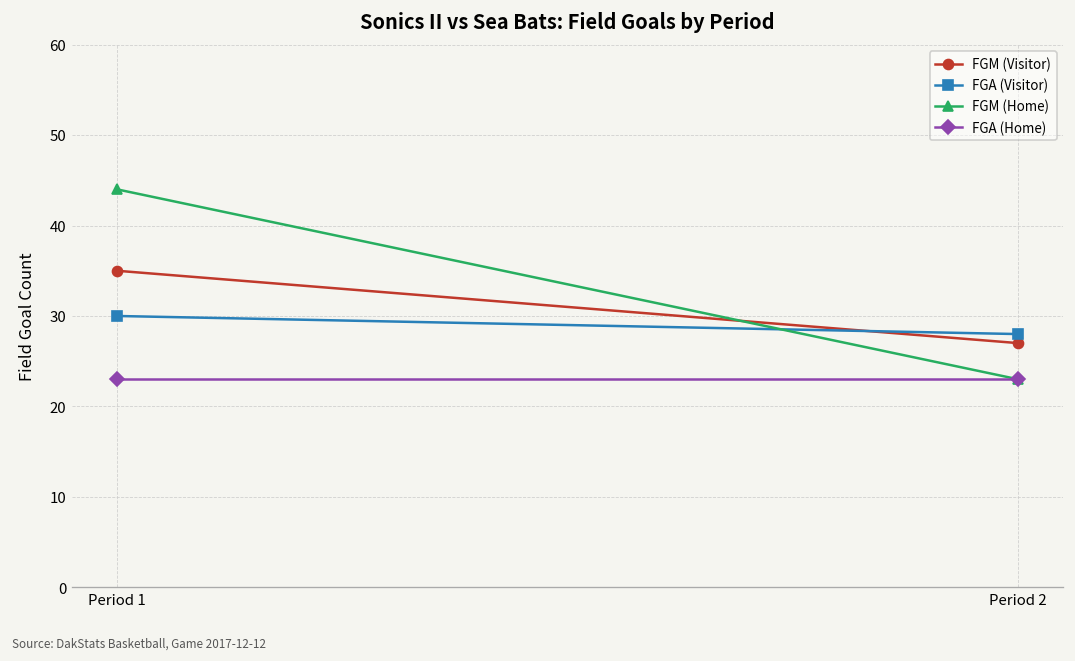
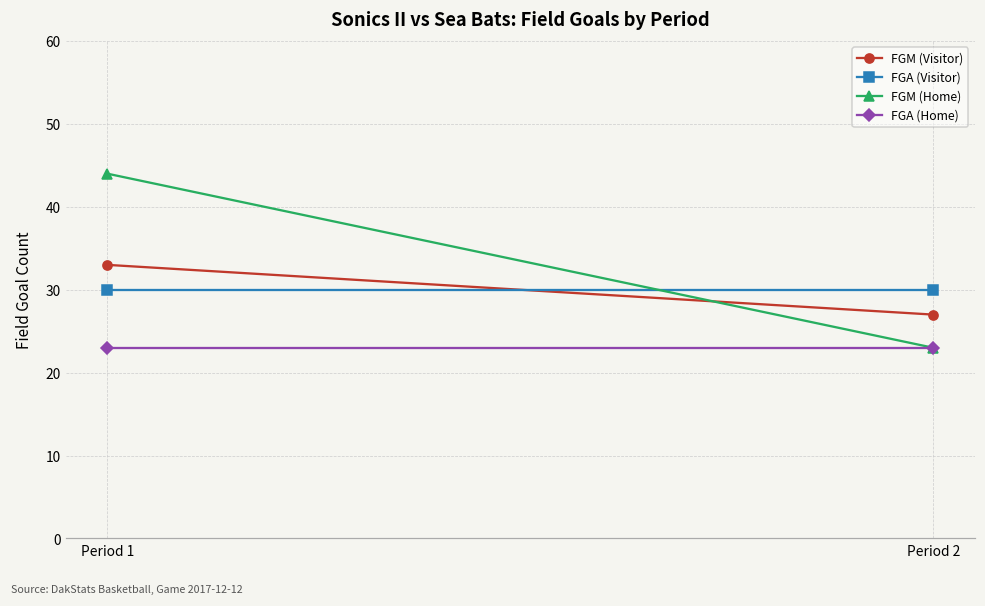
  {
    "FGM (Visitor)": {
-     "Period 1": 35,
+     "Period 1": 33,
      "Period 2": 27
    },
    "FGA (Visitor)": {
      "Period 1": 30,
-     "Period 2": 28
+     "Period 2": 30
    },
    "FGM (Home)": {
      "Period 1": 44
    },
    "FGA (Home)": {
      "Period 1": 23
    }
  }
